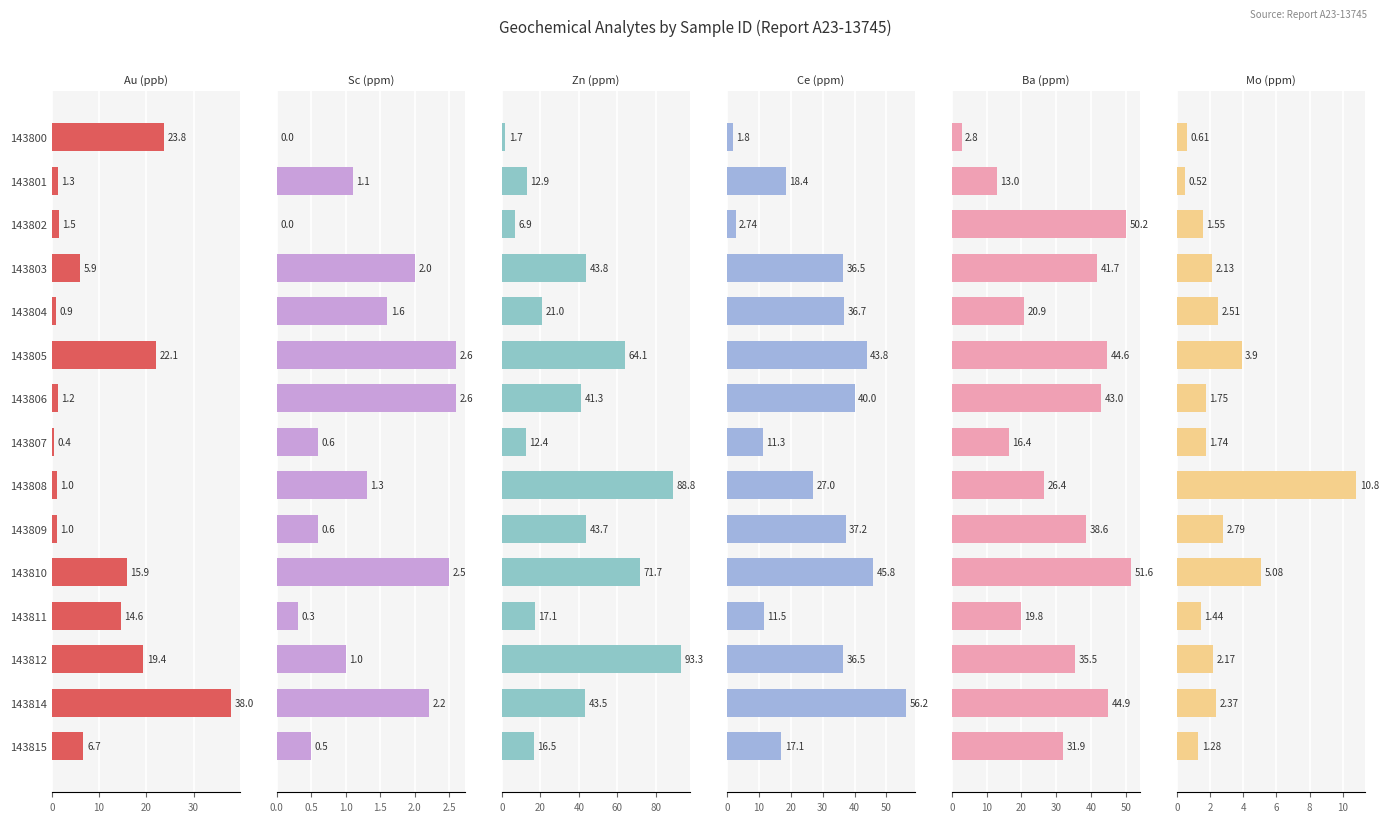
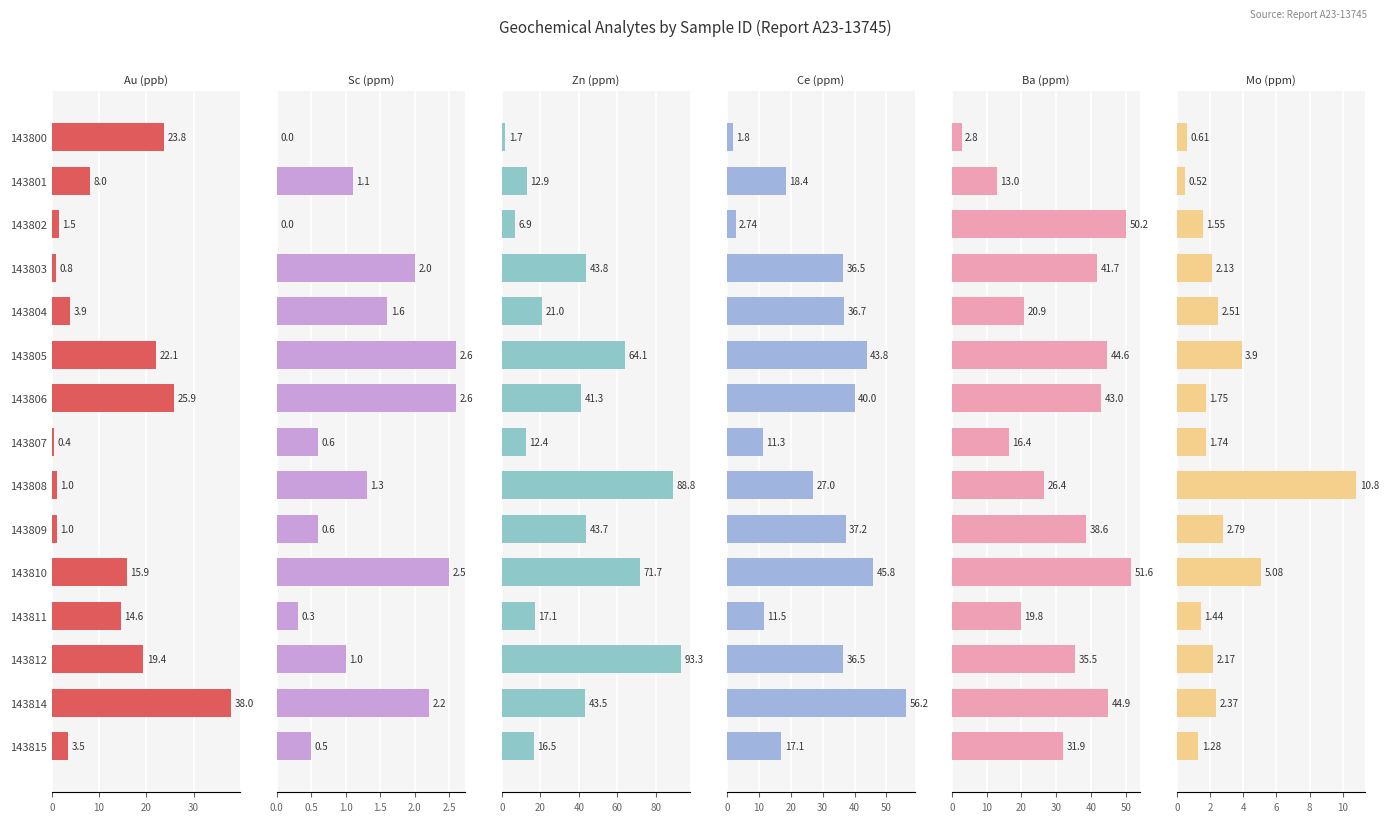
  {
    "Au (ppb)": {
      "143800": 23.8,
-     "143801": 1.3,
+     "143801": 8.0,
      "143802": 1.5,
-     "143803": 5.9,
-     "143804": 0.9,
+     "143803": 0.8,
+     "143804": 3.9,
      "143805": 22.1,
-     "143806": 1.2,
+     "143806": 25.9,
      "143807": 0.4,
      "143808": 1.0,
      "143809": 1.0,
      "143810": 15.9,
      "143811": 14.6,
      "143812": 19.4,
      "143814": 38.0,
-     "143815": 6.7
+     "143815": 3.5
    }
  }
